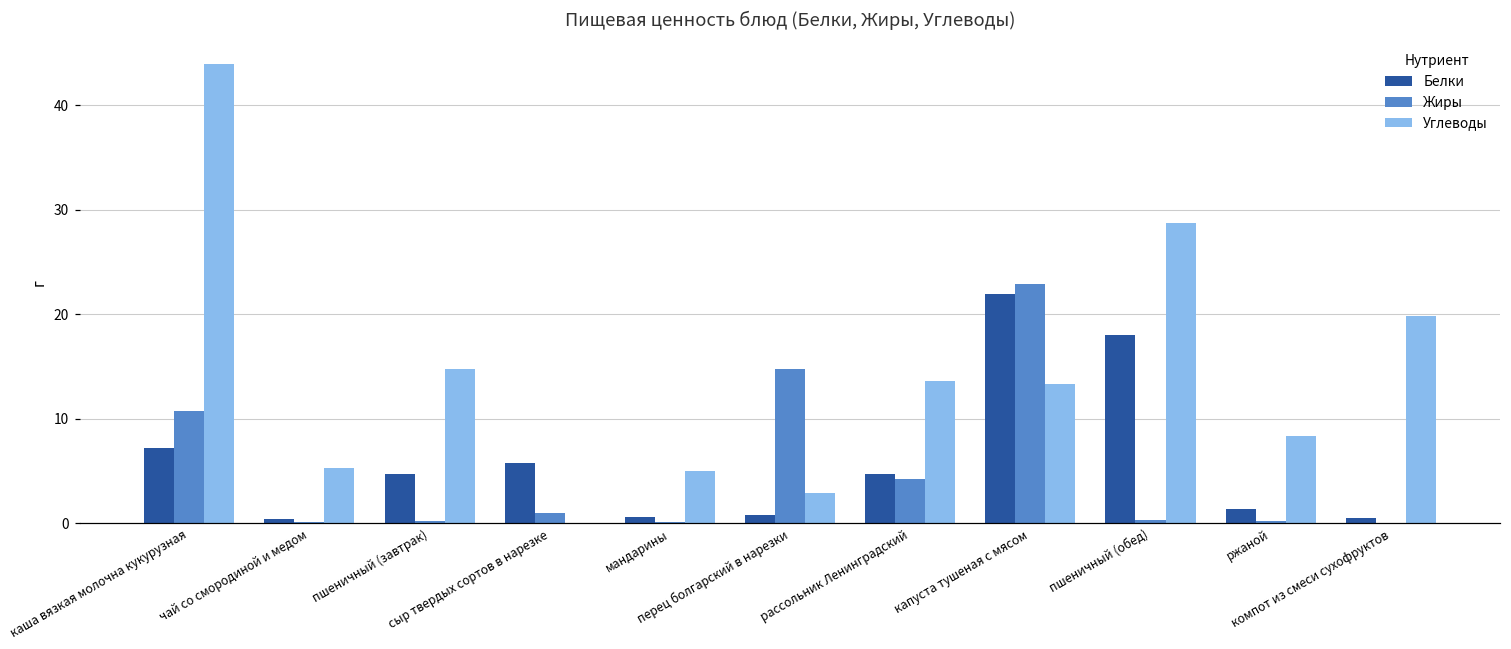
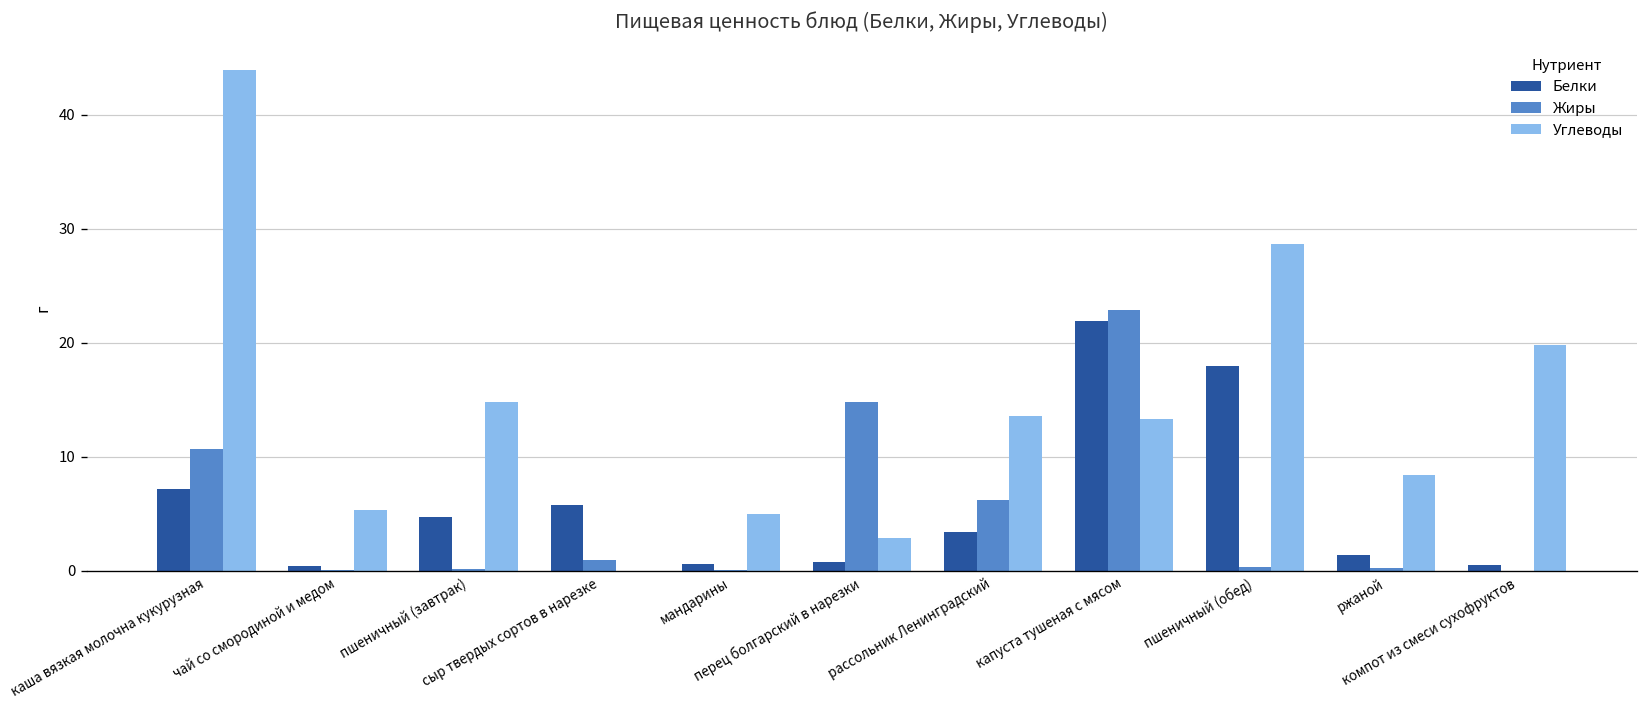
  {
    "Белки": {
      "каша вязкая молочна кукурузная": 7,
      "чай со смородиной и медом": 0,
      "пшеничный (завтрак)": 5,
      "сыр твердых сортов в нарезке": 6,
      "мандарины": 1,
      "перец болгарский в нарезки": 1,
-     "рассольник Ленинградский": 5,
+     "рассольник Ленинградский": 3,
      "капуста тушеная с мясом": 22,
      "пшеничный (обед)": 18,
      "ржаной": 1,
      "компот из смеси сухофруктов": 1
    },
    "Жиры": {
      "каша вязкая молочна кукурузная": 11,
      "сыр твердых сортов в нарезке": 1,
      "перец болгарский в нарезки": 15,
-     "рассольник Ленинградский": 4,
+     "рассольник Ленинградский": 6,
      "капуста тушеная с мясом": 23,
      "пшеничный (обед)": 0,
      "компот из смеси сухофруктов": 0
    },
    "Углеводы": {
      "каша вязкая молочна кукурузная": 44,
      "чай со смородиной и медом": 5,
      "пшеничный (завтрак)": 15,
      "сыр твердых сортов в нарезке": 0,
      "мандарины": 5,
      "перец болгарский в нарезки": 3,
      "рассольник Ленинградский": 14,
      "капуста тушеная с мясом": 13,
      "пшеничный (обед)": 29,
      "ржаной": 8,
      "компот из смеси сухофруктов": 20
    }
  }
